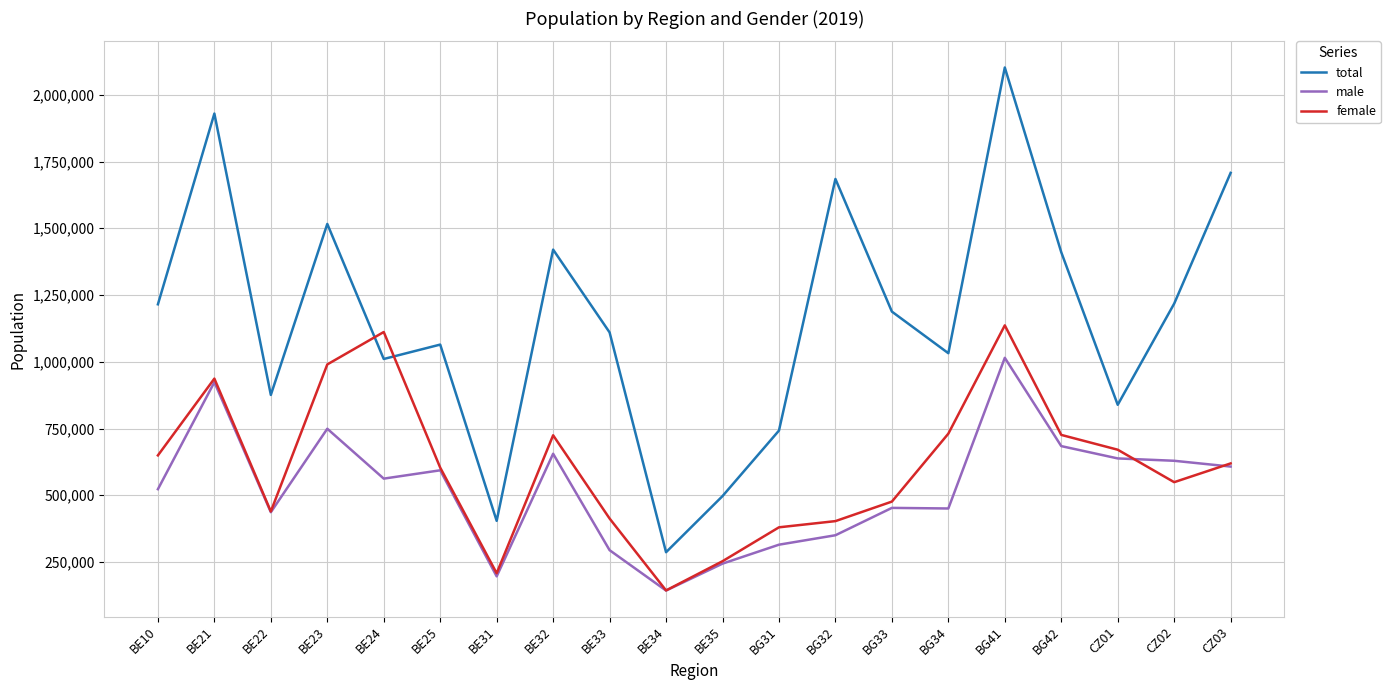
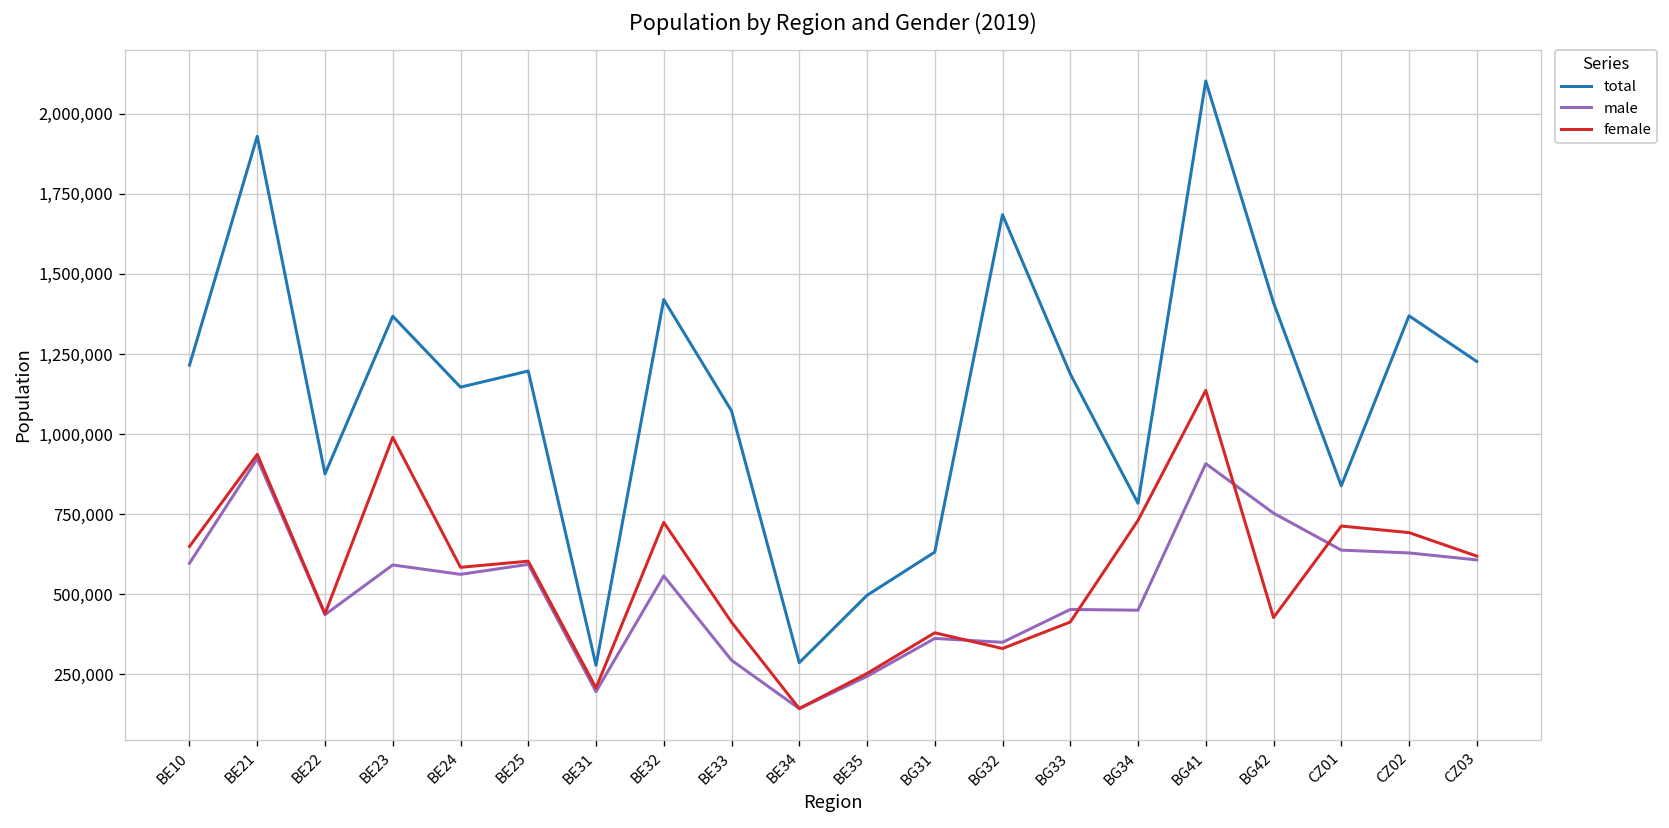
  {
    "total": {
      "BE10": "1,220,000",
      "BE21": "1,930,000",
      "BE22": "880,000",
-     "BE23": "1,520,000",
-     "BE24": "1,010,000",
-     "BE25": "1,060,000",
-     "BE31": "400,000",
+     "BE23": "1,370,000",
+     "BE24": "1,150,000",
+     "BE25": "1,200,000",
+     "BE31": "280,000",
      "BE32": "1,420,000",
-     "BE33": "1,110,000",
+     "BE33": "1,070,000",
      "BE34": "290,000",
      "BE35": "500,000",
-     "BG31": "740,000",
+     "BG31": "630,000",
      "BG32": "1,680,000",
      "BG33": "1,190,000",
-     "BG34": "1,030,000",
+     "BG34": "780,000",
      "BG41": "2,100,000",
      "BG42": "1,410,000",
      "CZ01": "840,000",
-     "CZ02": "1,220,000",
-     "CZ03": "1,710,000"
+     "CZ02": "1,370,000",
+     "CZ03": "1,230,000"
    },
    "male": {
-     "BE10": "520,000",
+     "BE10": "600,000",
      "BE21": "920,000",
-     "BE23": "750,000",
+     "BE23": "590,000",
      "BE24": "560,000",
      "BE25": "590,000",
      "BE31": "200,000",
-     "BE32": "660,000",
+     "BE32": "560,000",
      "BE33": "290,000",
-     "BG31": "310,000",
+     "BG31": "360,000",
      "BG32": "350,000",
      "BG33": "450,000",
      "BG34": "450,000",
-     "BG41": "1,010,000",
-     "BG42": "680,000",
+     "BG41": "910,000",
+     "BG42": "750,000",
      "CZ01": "640,000",
      "CZ02": "630,000",
      "CZ03": "610,000"
    },
    "female": {
      "BE10": "650,000",
      "BE21": "940,000",
      "BE23": "990,000",
-     "BE24": "1,110,000",
+     "BE24": "580,000",
      "BE25": "600,000",
      "BE31": "210,000",
      "BE32": "720,000",
      "BE33": "410,000",
      "BG31": "380,000",
-     "BG32": "400,000",
-     "BG33": "480,000",
+     "BG32": "330,000",
+     "BG33": "410,000",
      "BG34": "730,000",
      "BG41": "1,140,000",
-     "BG42": "730,000",
-     "CZ01": "670,000",
-     "CZ02": "550,000",
+     "BG42": "430,000",
+     "CZ01": "710,000",
+     "CZ02": "690,000",
      "CZ03": "620,000"
    }
  }
